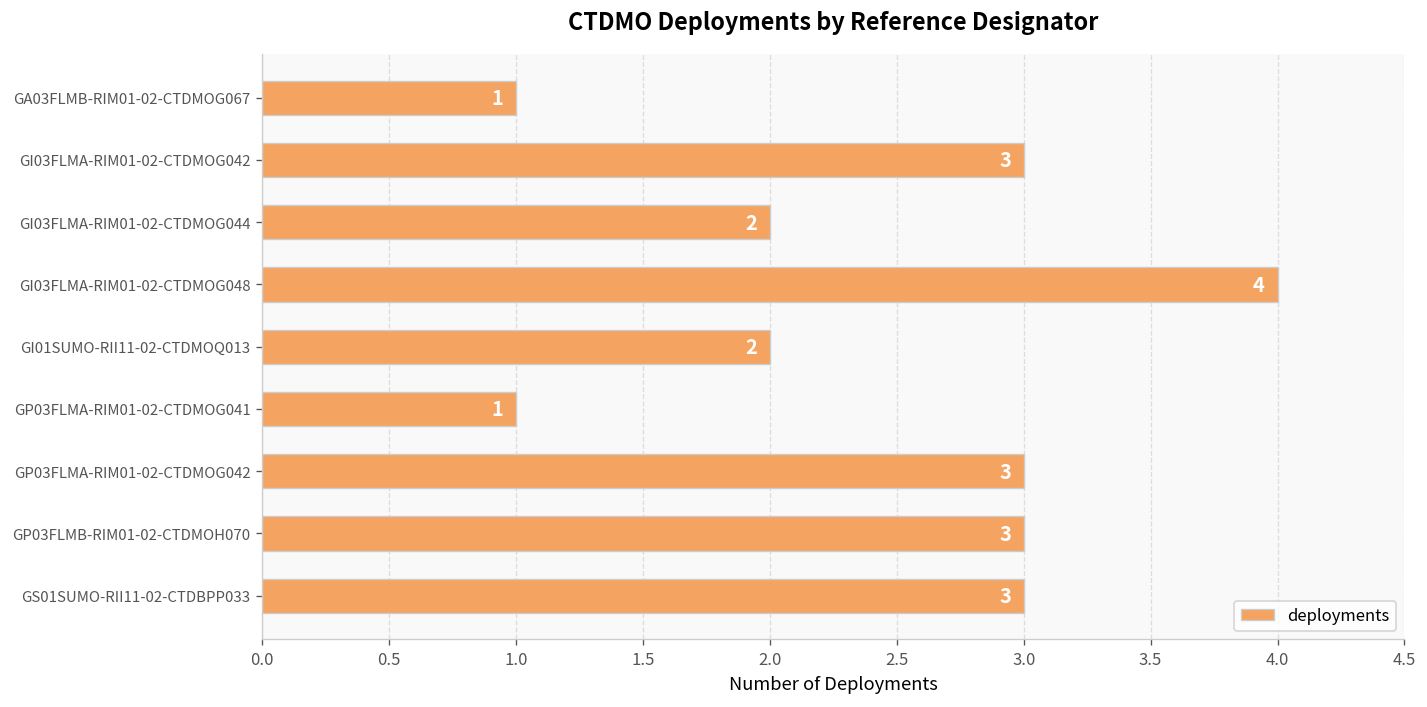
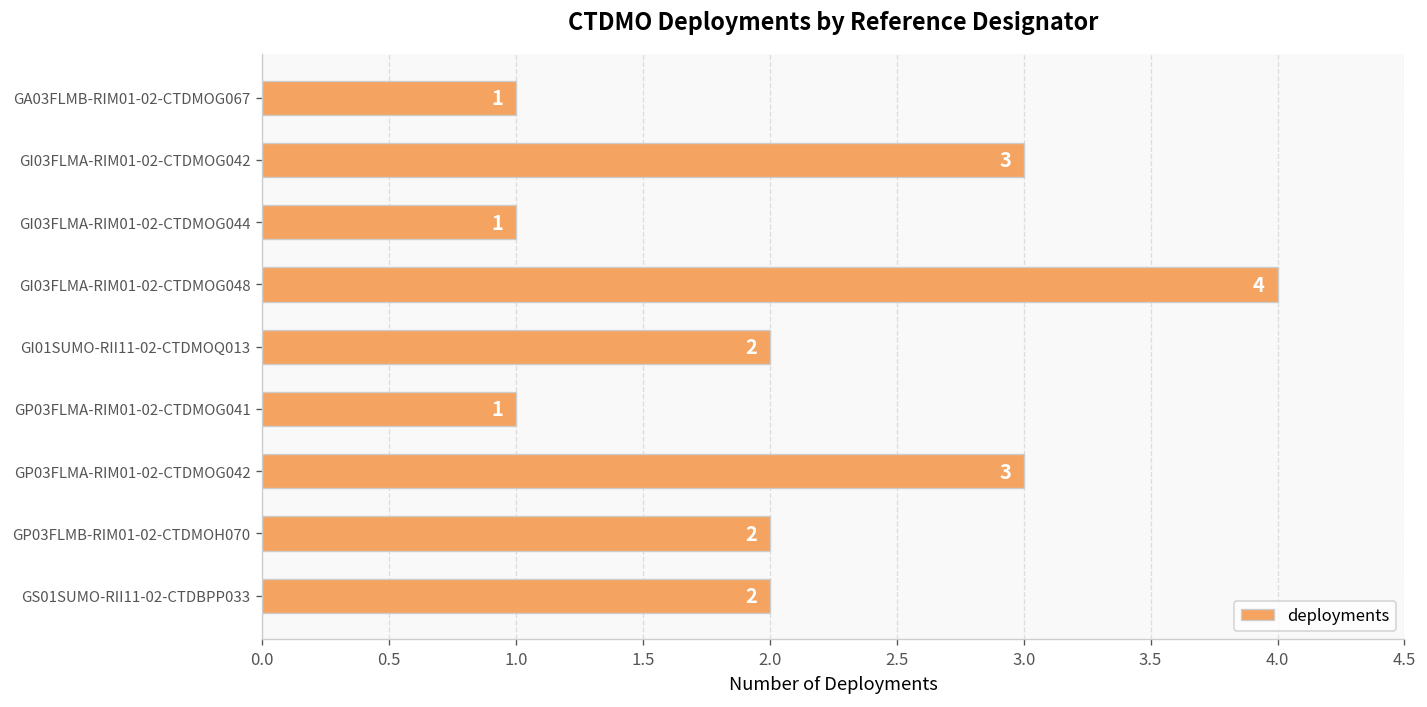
  {
    "GA03FLMB-RIM01-02-CTDMOG067": 1,
    "GI03FLMA-RIM01-02-CTDMOG042": 3,
-   "GI03FLMA-RIM01-02-CTDMOG044": 2,
+   "GI03FLMA-RIM01-02-CTDMOG044": 1,
    "GI03FLMA-RIM01-02-CTDMOG048": 4,
    "GI01SUMO-RII11-02-CTDMOQ013": 2,
    "GP03FLMA-RIM01-02-CTDMOG041": 1,
    "GP03FLMA-RIM01-02-CTDMOG042": 3,
-   "GP03FLMB-RIM01-02-CTDMOH070": 3,
-   "GS01SUMO-RII11-02-CTDBPP033": 3
+   "GP03FLMB-RIM01-02-CTDMOH070": 2,
+   "GS01SUMO-RII11-02-CTDBPP033": 2
  }
